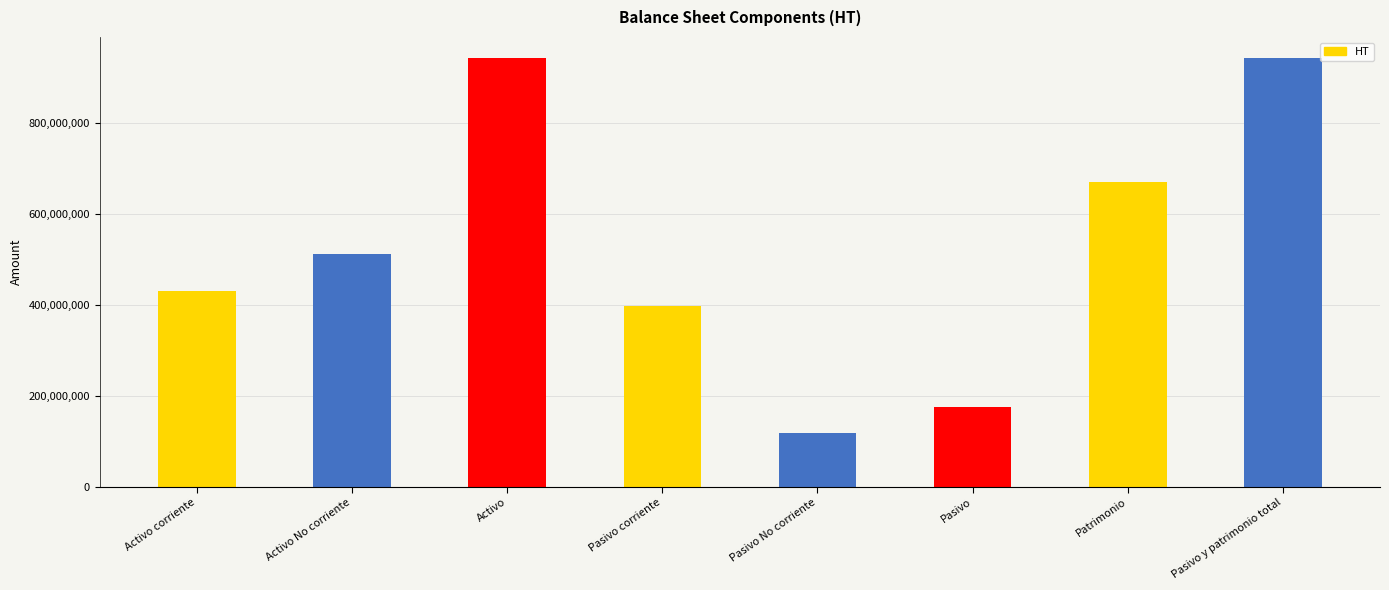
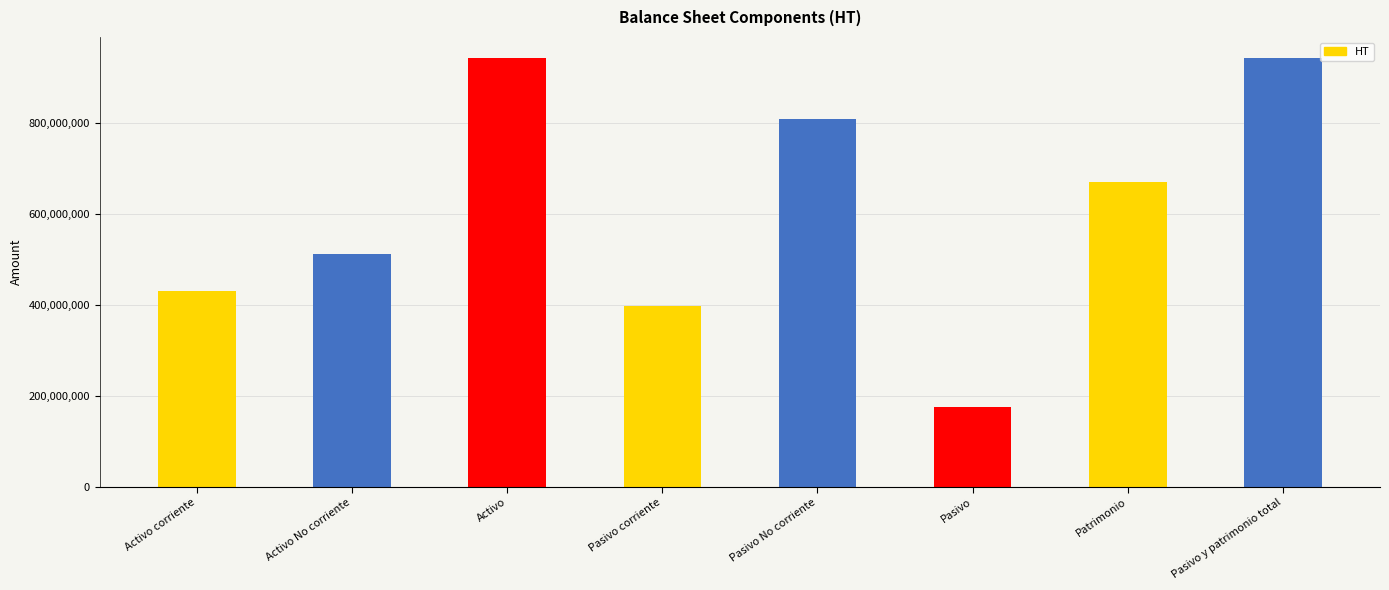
  {
    "Activo corriente": "430,000,000",
    "Activo No corriente": "510,000,000",
    "Activo": "940,000,000",
    "Pasivo corriente": "400,000,000",
-   "Pasivo No corriente": "120,000,000",
+   "Pasivo No corriente": "810,000,000",
    "Pasivo": "180,000,000",
    "Patrimonio": "670,000,000",
    "Pasivo y patrimonio total": "940,000,000"
  }
